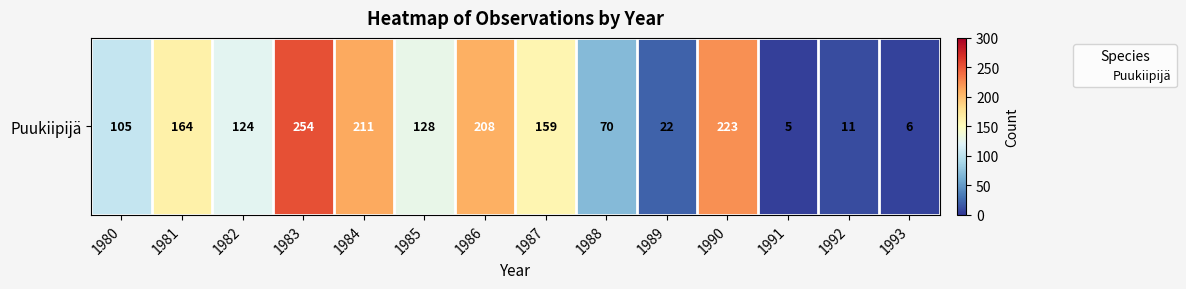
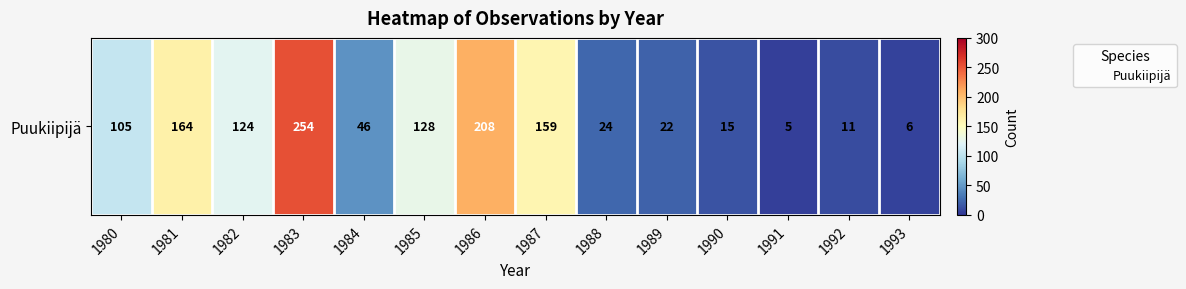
  {
    "Puukiipijä": {
      "1980": 105,
      "1981": 164,
      "1982": 124,
      "1983": 254,
-     "1984": 211,
+     "1984": 46,
      "1985": 128,
      "1986": 208,
      "1987": 159,
-     "1988": 70,
+     "1988": 24,
      "1989": 22,
-     "1990": 223,
+     "1990": 15,
      "1991": 5,
      "1992": 11,
      "1993": 6
    }
  }
